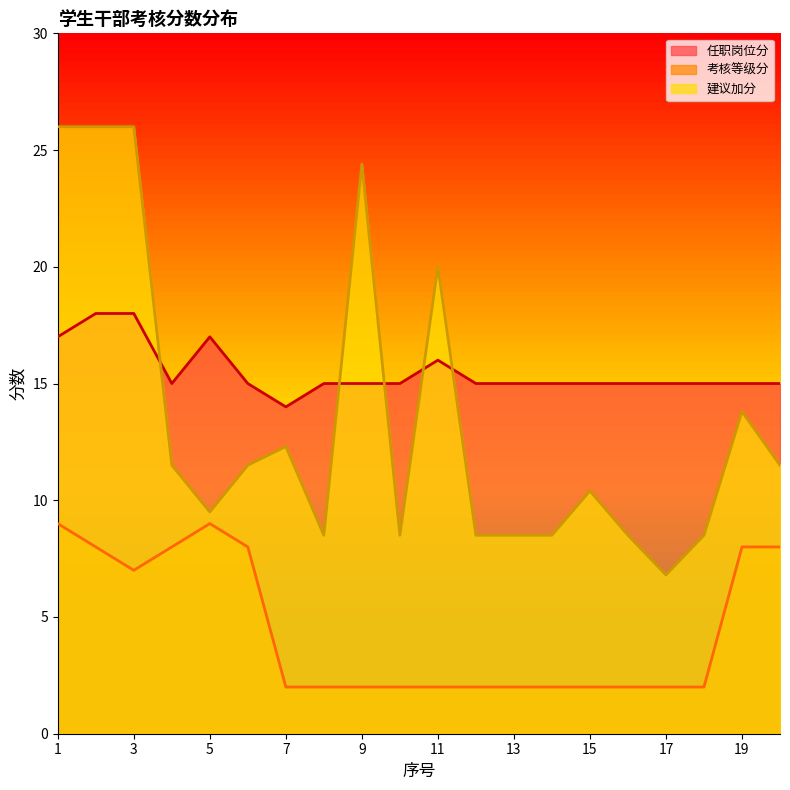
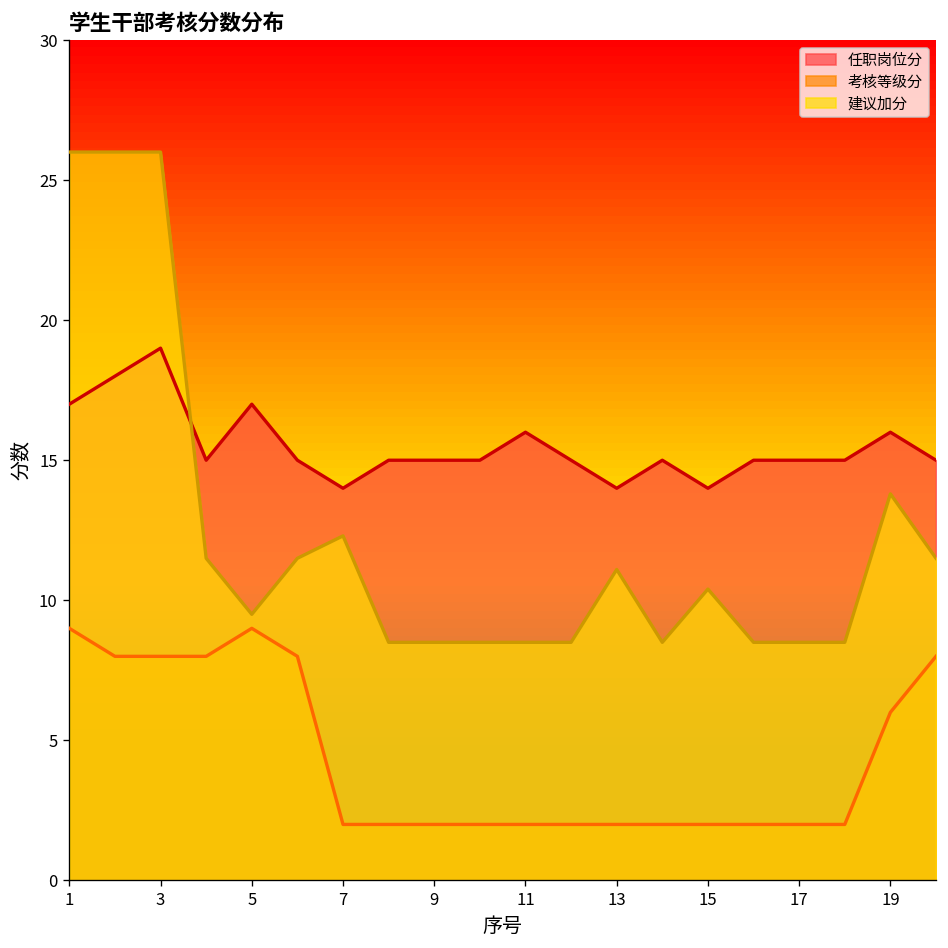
  {
    "任职岗位分": {
      "1": 17,
-     "3": 18,
+     "3": 19,
      "5": 17,
      "7": 14,
      "9": 15,
      "11": 16,
-     "13": 15,
-     "15": 15,
+     "13": 14,
+     "15": 14,
      "17": 15,
-     "19": 15
+     "19": 16
    },
    "考核等级分": {
      "1": 9,
-     "3": 7,
+     "3": 8,
      "5": 9,
      "7": 2,
      "9": 2,
      "11": 2,
      "13": 2,
      "15": 2,
      "17": 2,
-     "19": 8
+     "19": 6
    },
    "建议加分": {
      "1": 26.0,
      "3": 26.0,
      "5": 9.5,
      "7": 12.3,
-     "9": 24.4,
-     "11": 20.0,
-     "13": 8.5,
+     "9": 8.5,
+     "11": 8.5,
+     "13": 11.1,
      "15": 10.4,
-     "17": 6.8,
+     "17": 8.5,
      "19": 13.8
    }
  }
